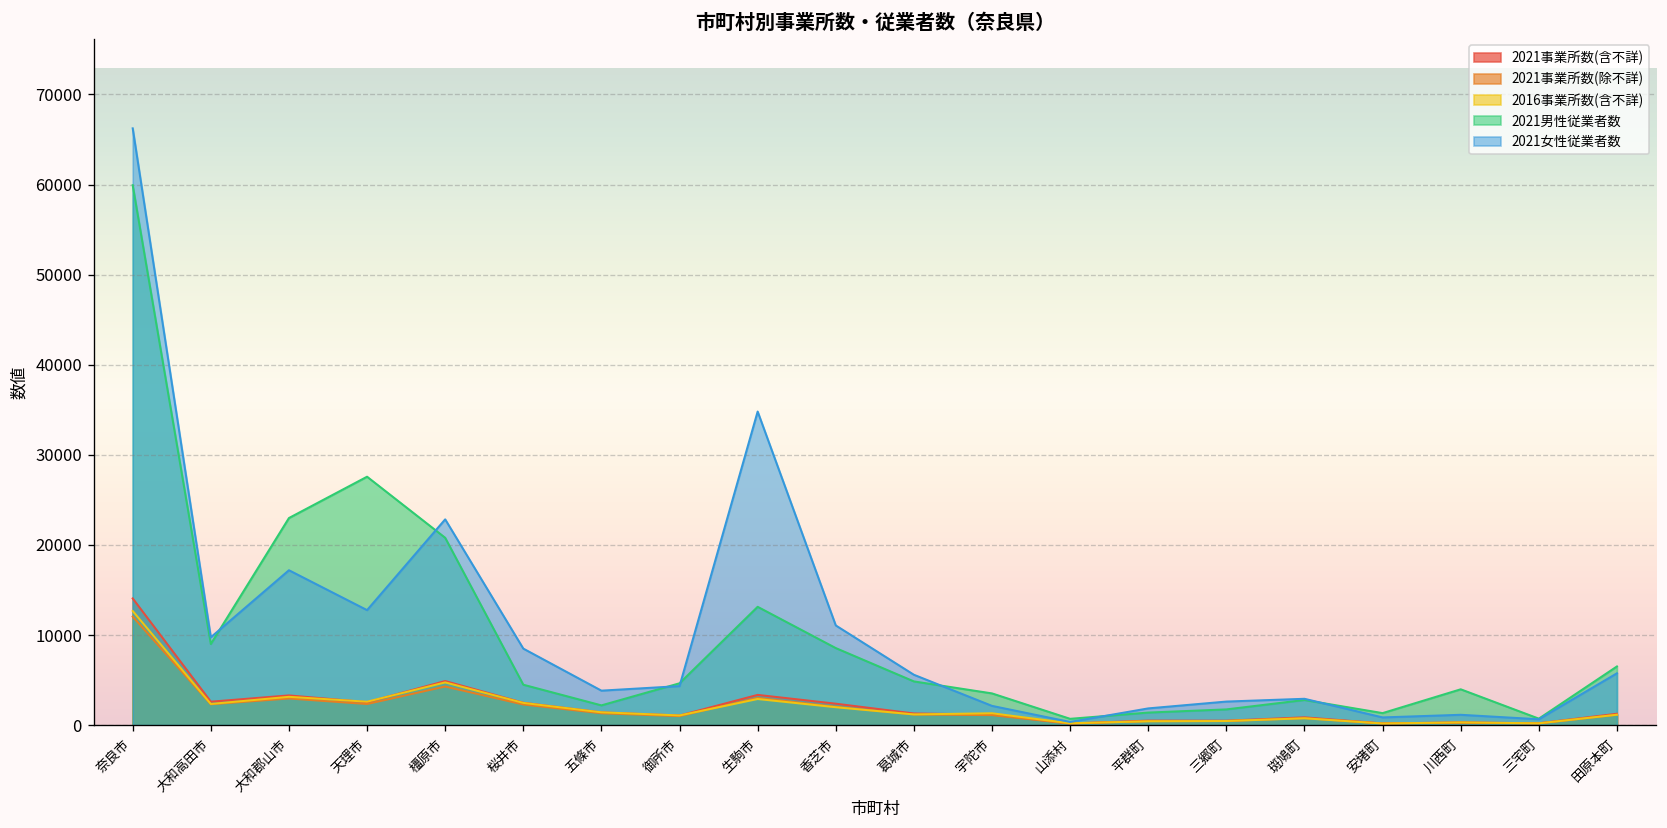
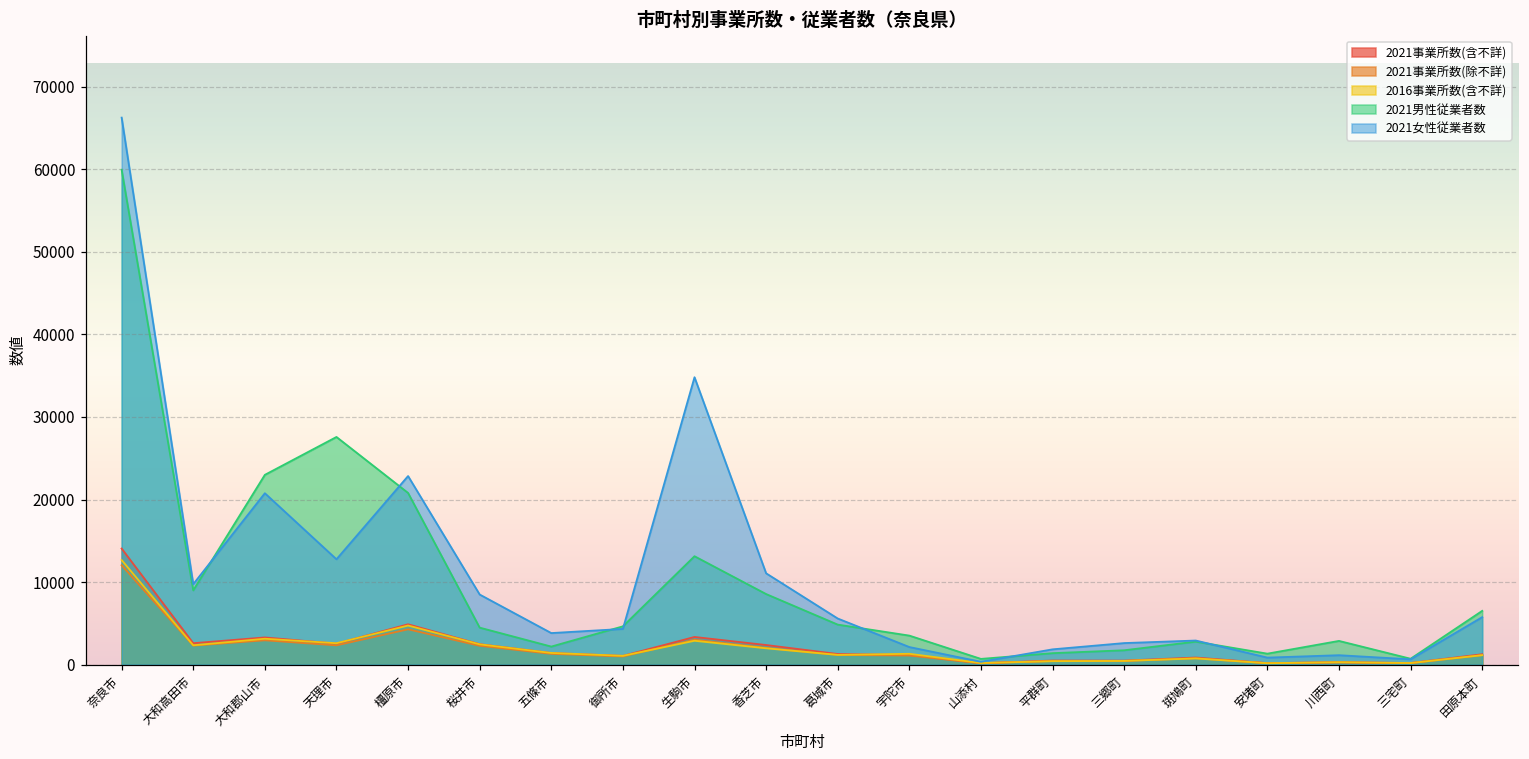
  {
    "2016事業所数(含不詳)": {
      "奈良市": 13000
    },
    "2021男性従業者数": {
      "奈良市": 60000,
      "大和高田市": 9000,
      "大和郡山市": 23000,
      "天理市": 28000,
      "橿原市": 21000,
      "桜井市": 4000,
      "五條市": 2000,
      "生駒市": 13000,
      "香芝市": 9000,
      "葛城市": 5000,
      "宇陀市": 4000,
      "山添村": 1000,
      "平群町": 1000,
      "三郷町": 2000,
      "安堵町": 1000,
-     "川西町": 4000,
+     "川西町": 3000,
      "田原本町": 7000
    },
    "2021女性従業者数": {
      "奈良市": 66000,
      "大和高田市": 10000,
-     "大和郡山市": 17000,
+     "大和郡山市": 21000,
      "天理市": 13000,
      "橿原市": 23000,
      "桜井市": 8000,
      "五條市": 4000,
      "生駒市": 35000,
      "香芝市": 11000,
      "葛城市": 6000,
      "宇陀市": 2000,
      "平群町": 2000,
      "三郷町": 3000,
      "安堵町": 1000,
      "川西町": 1000,
      "田原本町": 6000
    }
  }
